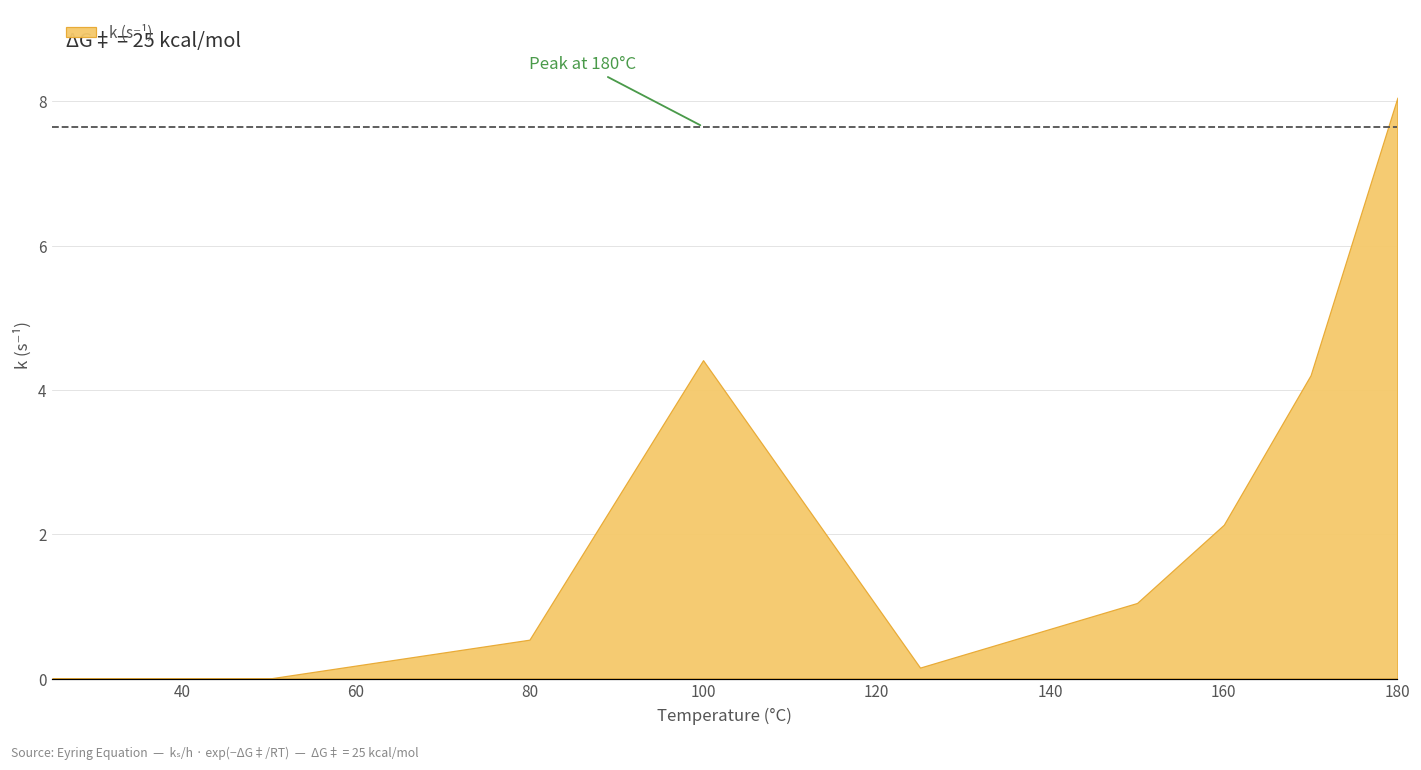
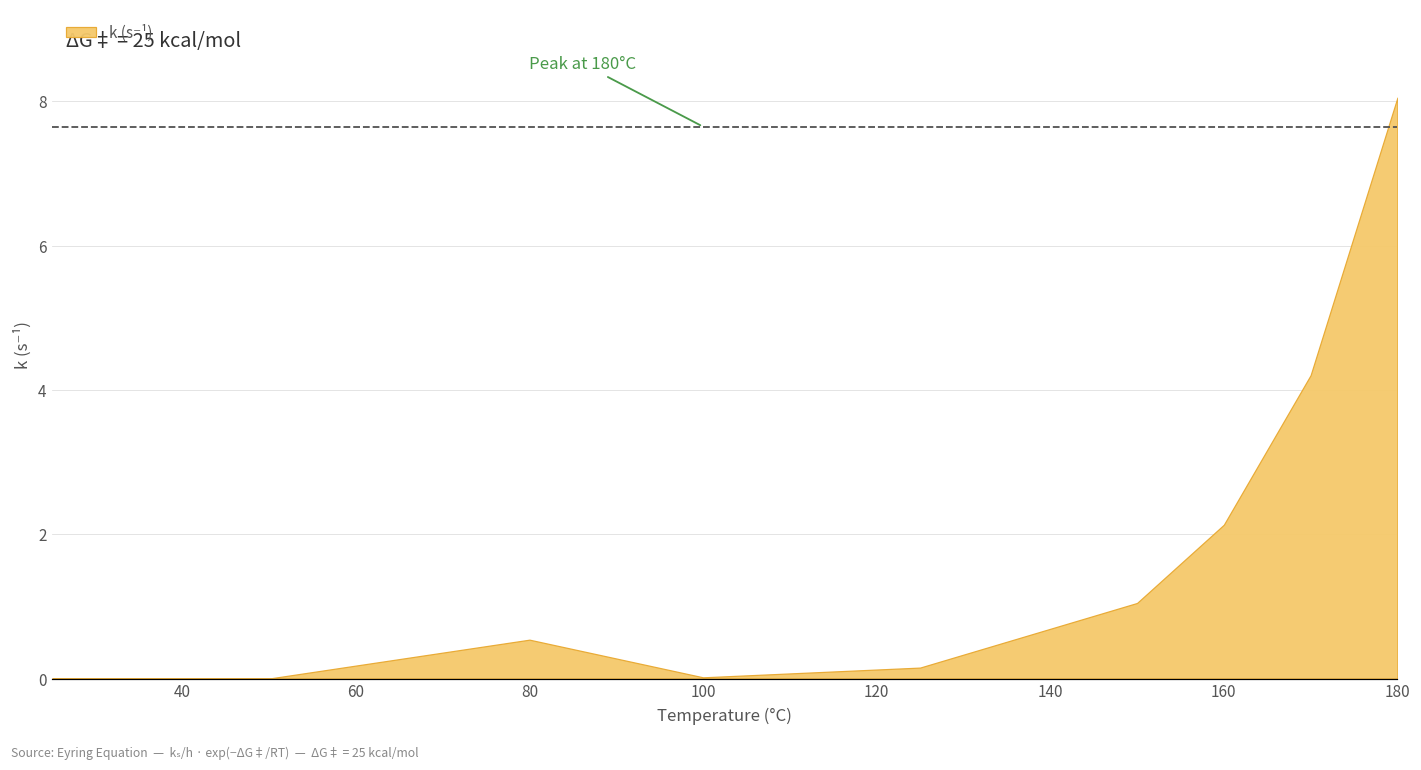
  {
    "80": 0.5,
-   "100": 4.4,
+   "100": 0.0,
    "160": 2.1,
    "180": 8.1
  }
